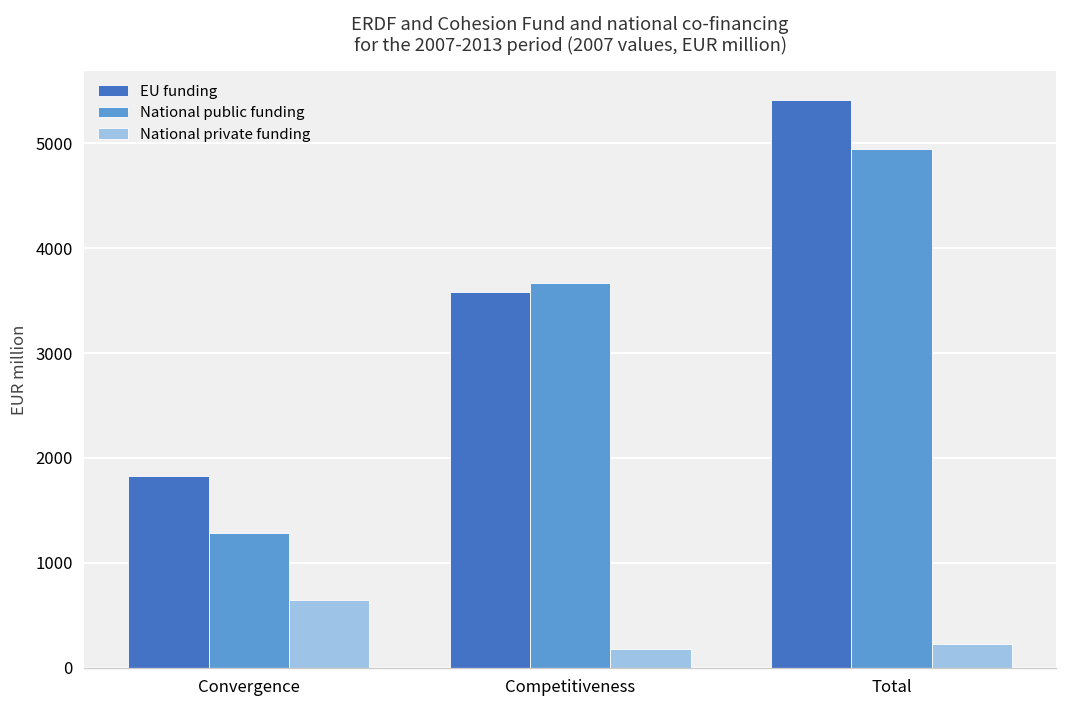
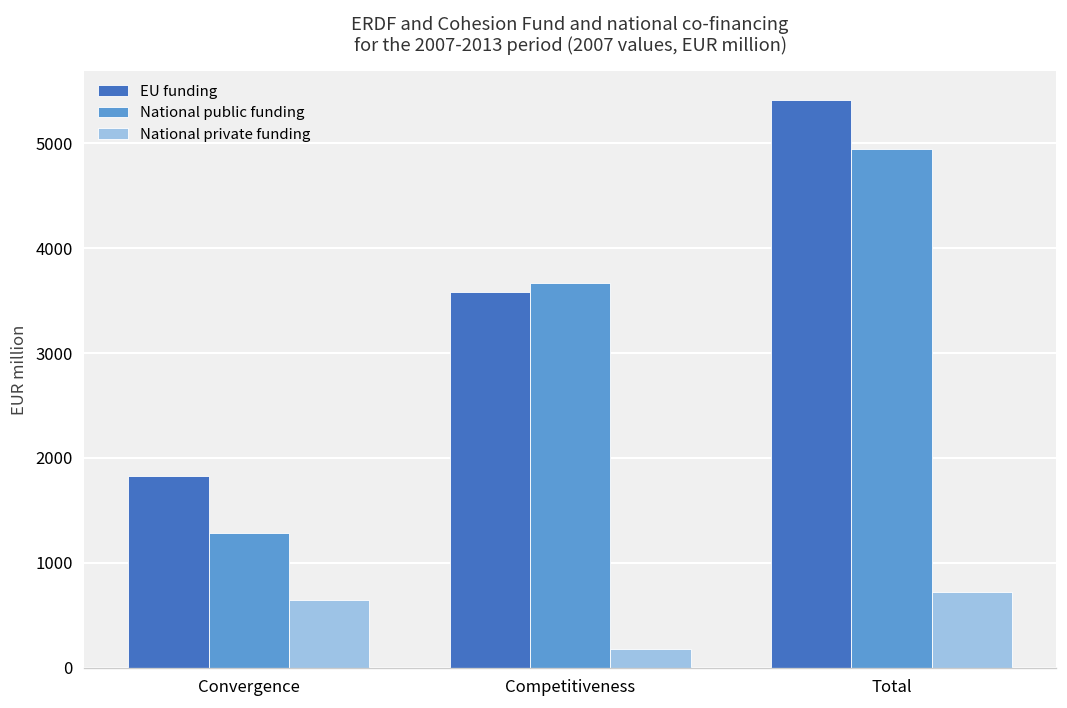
  {
    "National private funding": {
      "Convergence": 600,
      "Competitiveness": 200,
-     "Total": 200
+     "Total": 700
    }
  }
